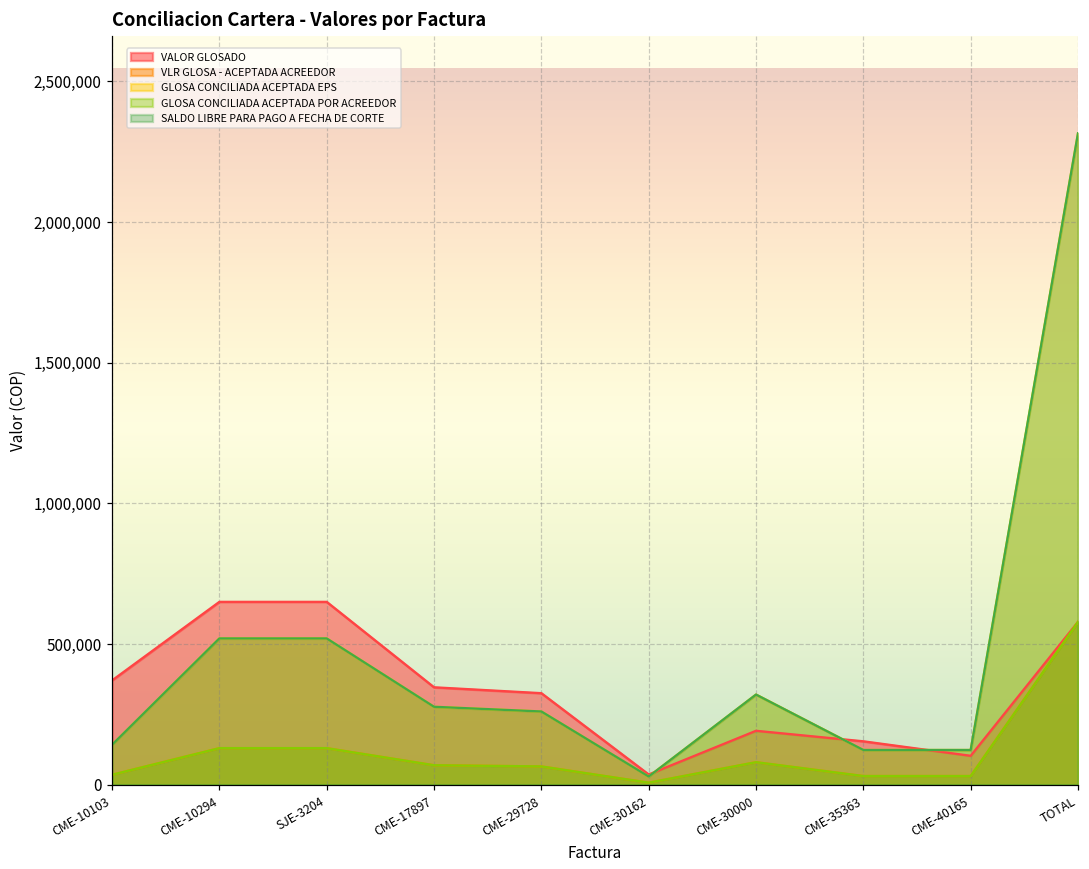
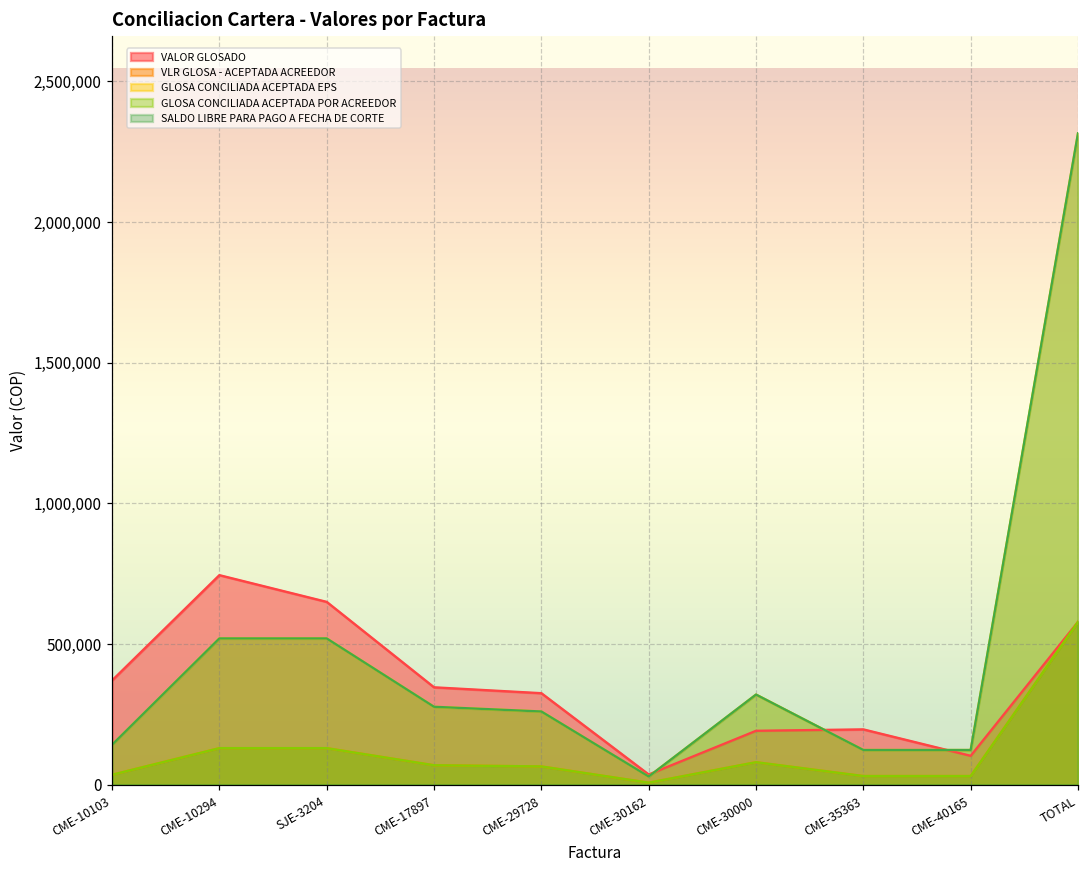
  {
    "VALOR GLOSADO": {
      "CME-10103": "370,000",
-     "CME-10294": "650,000",
+     "CME-10294": "750,000",
      "SJE-3204": "650,000",
      "CME-17897": "350,000",
      "CME-29728": "330,000",
      "CME-30000": "190,000",
-     "CME-35363": "150,000",
+     "CME-35363": "200,000",
      "CME-40165": "100,000"
    }
  }
